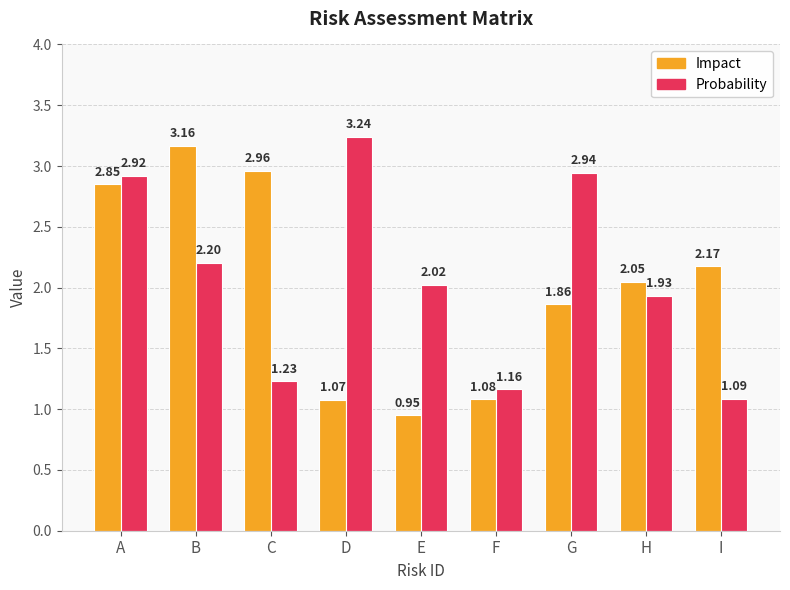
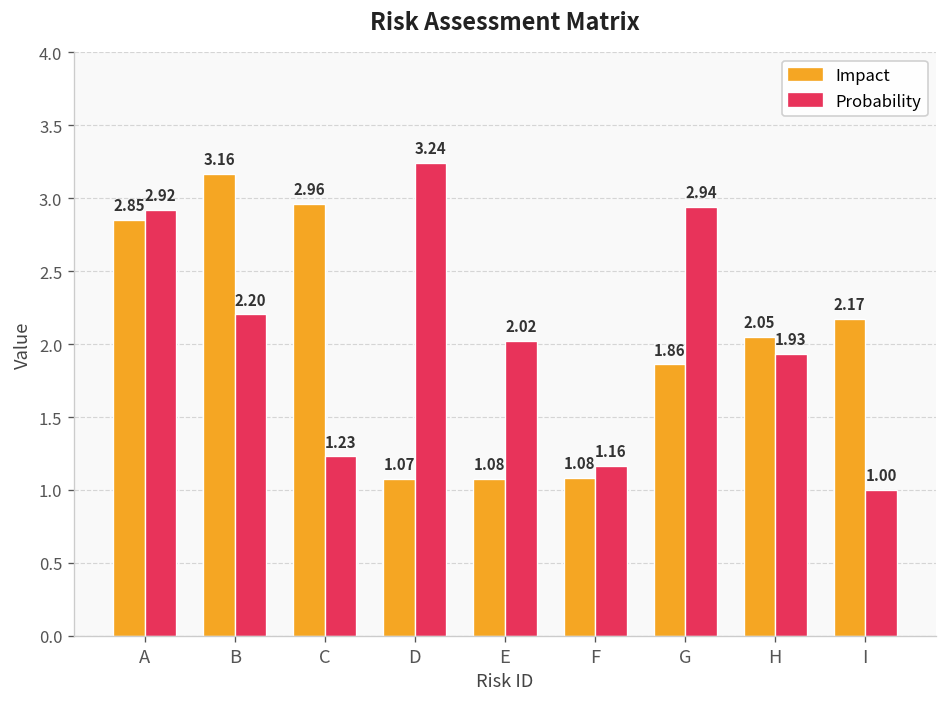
  {
    "Impact": {
      "A": 2.85,
      "B": 3.16,
      "C": 2.96,
      "D": 1.07,
-     "E": 0.95,
+     "E": 1.08,
      "F": 1.08,
      "G": 1.86,
      "H": 2.05,
      "I": 2.17
    },
    "Probability": {
      "A": 2.92,
      "B": 2.20,
      "C": 1.23,
      "D": 3.24,
      "E": 2.02,
      "F": 1.16,
      "G": 2.94,
      "H": 1.93,
-     "I": 1.09
+     "I": 1.00
    }
  }
